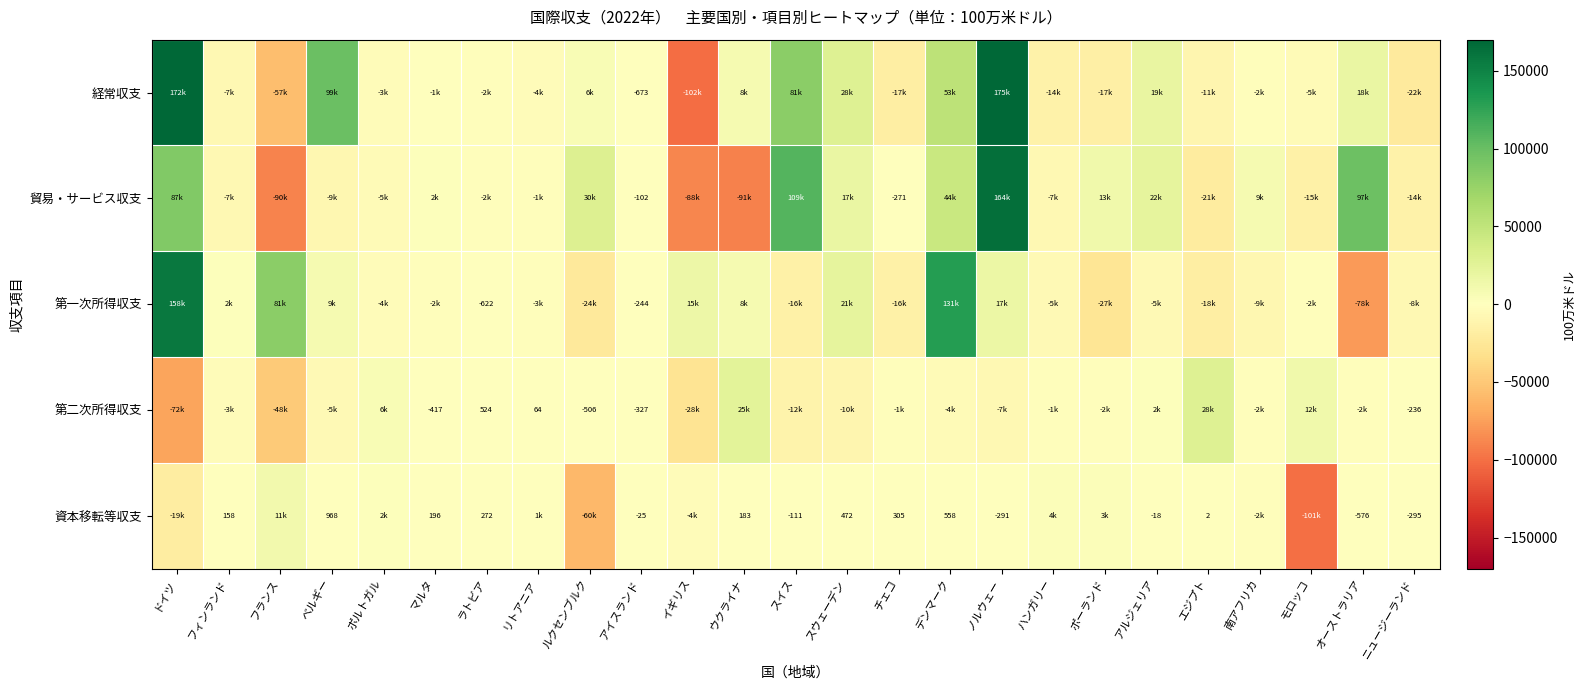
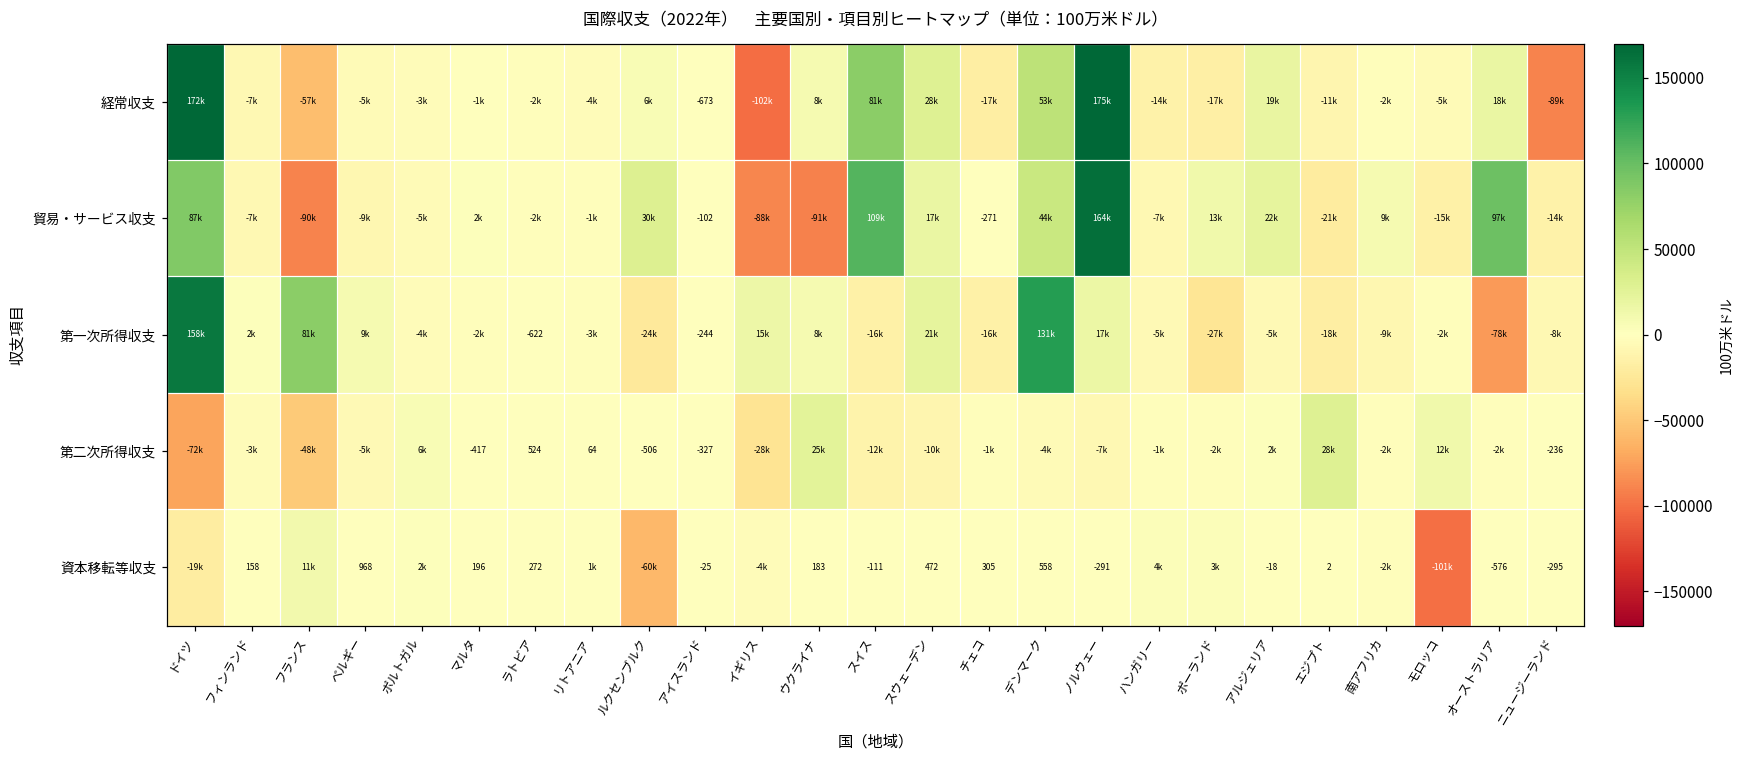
  {
    "経常収支": {
      "ドイツ": "172k",
      "フィンランド": "-7k",
      "フランス": "-57k",
-     "ベルギー": "99k",
+     "ベルギー": "-5k",
      "ポルトガル": "-3k",
      "マルタ": "-1k",
      "ラトビア": "-2k",
      "リトアニア": "-4k",
      "ルクセンブルク": "6k",
      "アイスランド": "-673",
      "イギリス": "-102k",
      "ウクライナ": "8k",
      "スイス": "81k",
      "スウェーデン": "28k",
      "チェコ": "-17k",
      "デンマーク": "53k",
      "ノルウェー": "175k",
      "ハンガリー": "-14k",
      "ポーランド": "-17k",
      "アルジェリア": "19k",
      "エジプト": "-11k",
      "南アフリカ": "-2k",
      "モロッコ": "-5k",
      "オーストラリア": "18k",
-     "ニュージーランド": "-22k"
+     "ニュージーランド": "-89k"
    },
    "貿易・サービス収支": {
      "ドイツ": "87k",
      "フィンランド": "-7k",
      "フランス": "-90k",
      "ベルギー": "-9k",
      "ポルトガル": "-5k",
      "マルタ": "2k",
      "ラトビア": "-2k",
      "リトアニア": "-1k",
      "ルクセンブルク": "30k",
      "アイスランド": "-102",
      "イギリス": "-88k",
      "ウクライナ": "-91k",
      "スイス": "109k",
      "スウェーデン": "17k",
      "チェコ": "-271",
      "デンマーク": "44k",
      "ノルウェー": "164k",
      "ハンガリー": "-7k",
      "ポーランド": "13k",
      "アルジェリア": "22k",
      "エジプト": "-21k",
      "南アフリカ": "9k",
      "モロッコ": "-15k",
      "オーストラリア": "97k",
      "ニュージーランド": "-14k"
    },
    "第一次所得収支": {
      "ドイツ": "158k",
      "フィンランド": "2k",
      "フランス": "81k",
      "ベルギー": "9k",
      "ポルトガル": "-4k",
      "マルタ": "-2k",
      "ラトビア": "-622",
      "リトアニア": "-3k",
      "ルクセンブルク": "-24k",
      "アイスランド": "-244",
      "イギリス": "15k",
      "ウクライナ": "8k",
      "スイス": "-16k",
      "スウェーデン": "21k",
      "チェコ": "-16k",
      "デンマーク": "131k",
      "ノルウェー": "17k",
      "ハンガリー": "-5k",
      "ポーランド": "-27k",
      "アルジェリア": "-5k",
      "エジプト": "-18k",
      "南アフリカ": "-9k",
      "モロッコ": "-2k",
      "オーストラリア": "-78k",
      "ニュージーランド": "-8k"
    },
    "第二次所得収支": {
      "ドイツ": "-72k",
      "フィンランド": "-3k",
      "フランス": "-48k",
      "ベルギー": "-5k",
      "ポルトガル": "6k",
      "マルタ": "-417",
      "ラトビア": "524",
      "リトアニア": "64",
      "ルクセンブルク": "-506",
      "アイスランド": "-327",
      "イギリス": "-28k",
      "ウクライナ": "25k",
      "スイス": "-12k",
      "スウェーデン": "-10k",
      "チェコ": "-1k",
      "デンマーク": "-4k",
      "ノルウェー": "-7k",
      "ハンガリー": "-1k",
      "ポーランド": "-2k",
      "アルジェリア": "2k",
      "エジプト": "28k",
      "南アフリカ": "-2k",
      "モロッコ": "12k",
      "オーストラリア": "-2k",
      "ニュージーランド": "-236"
    },
    "資本移転等収支": {
      "ドイツ": "-19k",
      "フィンランド": "158",
      "フランス": "11k",
      "ベルギー": "968",
      "ポルトガル": "2k",
      "マルタ": "196",
      "ラトビア": "272",
      "リトアニア": "1k",
      "ルクセンブルク": "-60k",
      "アイスランド": "-25",
      "イギリス": "-4k",
      "ウクライナ": "183",
      "スイス": "-111",
      "スウェーデン": "472",
      "チェコ": "305",
      "デンマーク": "558",
      "ノルウェー": "-291",
      "ハンガリー": "4k",
      "ポーランド": "3k",
      "アルジェリア": "-18",
      "エジプト": "2",
      "南アフリカ": "-2k",
      "モロッコ": "-101k",
      "オーストラリア": "-576",
      "ニュージーランド": "-295"
    }
  }
